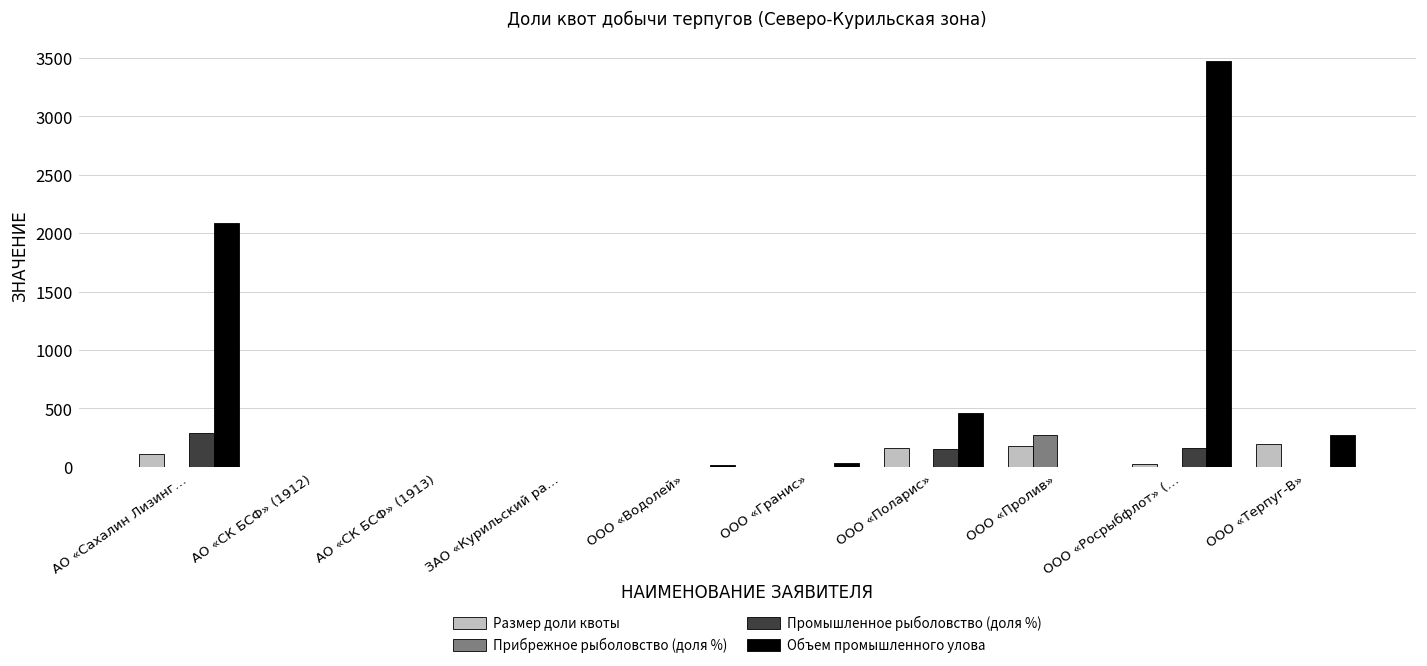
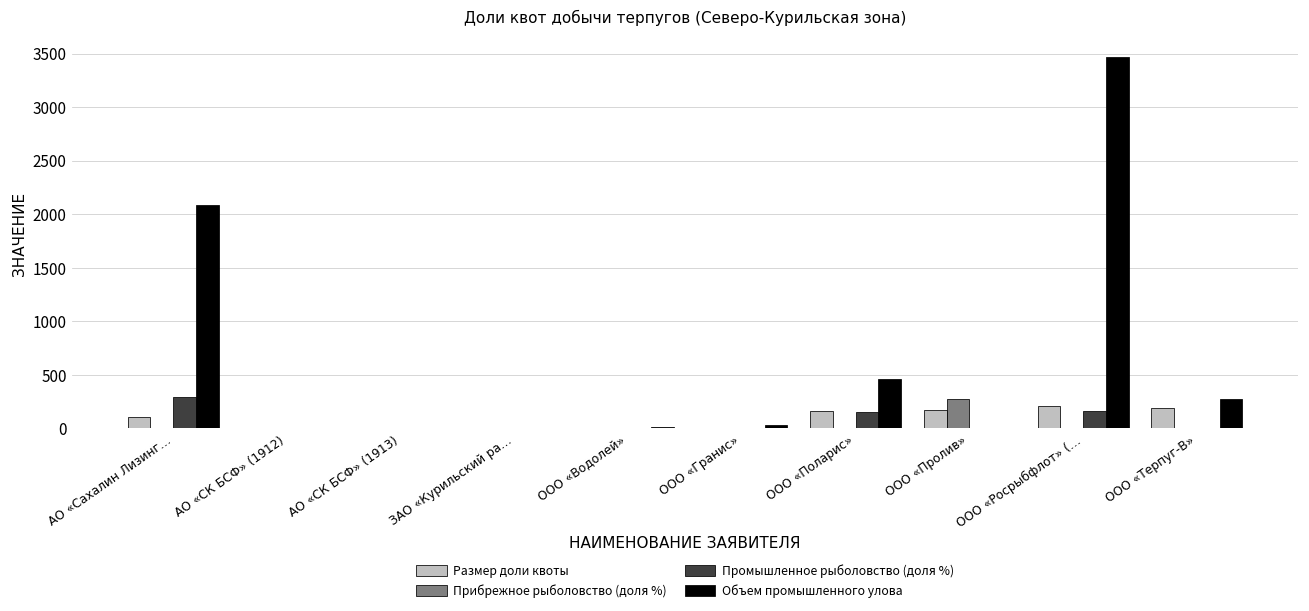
  {
    "Размер доли квоты": {
      "АО «Сахалин Лизинг…": 100,
      "ООО «Поларис»": 200,
      "ООО «Пролив»": 200,
-     "ООО «Росрыбфлот» (…": 0,
+     "ООО «Росрыбфлот» (…": 200,
      "ООО «Терпуг-В»": 200
    },
    "Прибрежное рыболовство (доля %)": {
      "АО «Сахалин Лизинг…": 0,
      "ООО «Водолей»": 0,
      "ООО «Гранис»": 0,
      "ООО «Поларис»": 0,
      "ООО «Пролив»": 300,
      "ООО «Росрыбфлот» (…": 0,
      "ООО «Терпуг-В»": 0
    },
    "Промышленное рыболовство (доля %)": {
      "АО «Сахалин Лизинг…": 300,
      "АО «СК БСФ» (1912)": 0,
      "АО «СК БСФ» (1913)": 0,
      "ЗАО «Курильский ра…": 0,
      "ООО «Поларис»": 200,
      "ООО «Пролив»": 0,
      "ООО «Росрыбфлот» (…": 200
    },
    "Объем промышленного улова": {
      "АО «Сахалин Лизинг…": 2100,
      "АО «СК БСФ» (1912)": 0,
      "АО «СК БСФ» (1913)": 0,
      "ЗАО «Курильский ра…": 0,
      "ООО «Гранис»": 0,
      "ООО «Поларис»": 500,
      "ООО «Пролив»": 0,
      "ООО «Росрыбфлот» (…": 3500,
      "ООО «Терпуг-В»": 300
    }
  }
